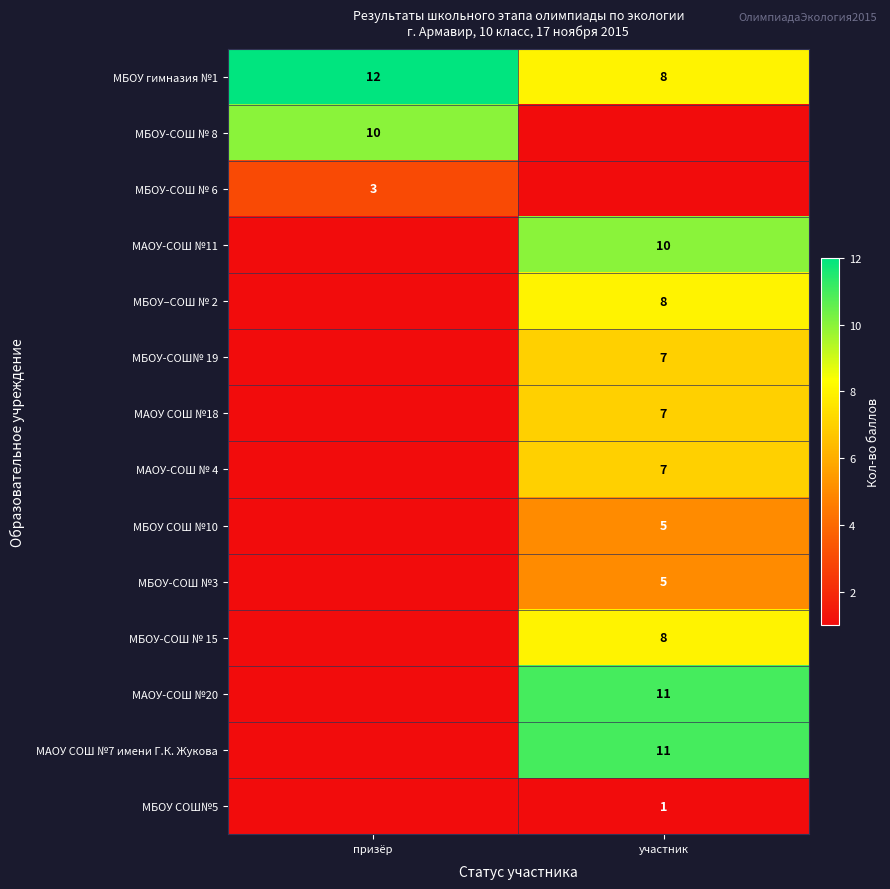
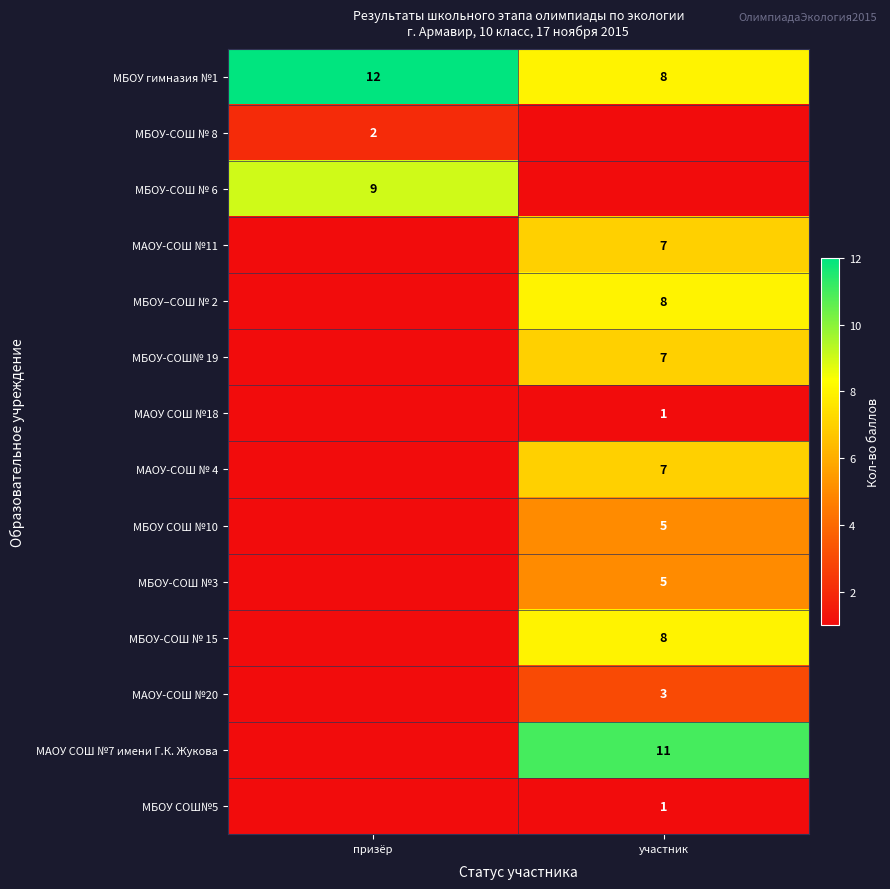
  {
    "МБОУ гимназия №1": {
      "призёр": 12,
      "участник": 8
    },
    "МБОУ-СОШ № 8": {
-     "призёр": 10
+     "призёр": 2
    },
    "МБОУ-СОШ № 6": {
-     "призёр": 3
+     "призёр": 9
    },
    "МАОУ-СОШ №11": {
-     "участник": 10
+     "участник": 7
    },
    "МБОУ–СОШ № 2": {
      "участник": 8
    },
    "МБОУ-СОШ№ 19": {
      "участник": 7
    },
    "МАОУ СОШ №18": {
-     "участник": 7
+     "участник": 1
    },
    "МАОУ-СОШ № 4": {
      "участник": 7
    },
    "МБОУ СОШ №10": {
      "участник": 5
    },
    "МБОУ-СОШ №3": {
      "участник": 5
    },
    "МБОУ-СОШ № 15": {
      "участник": 8
    },
    "МАОУ-СОШ №20": {
-     "участник": 11
+     "участник": 3
    },
    "МАОУ СОШ №7 имени Г.К. Жукова": {
      "участник": 11
    },
    "МБОУ СОШ№5": {
      "участник": 1
    }
  }
